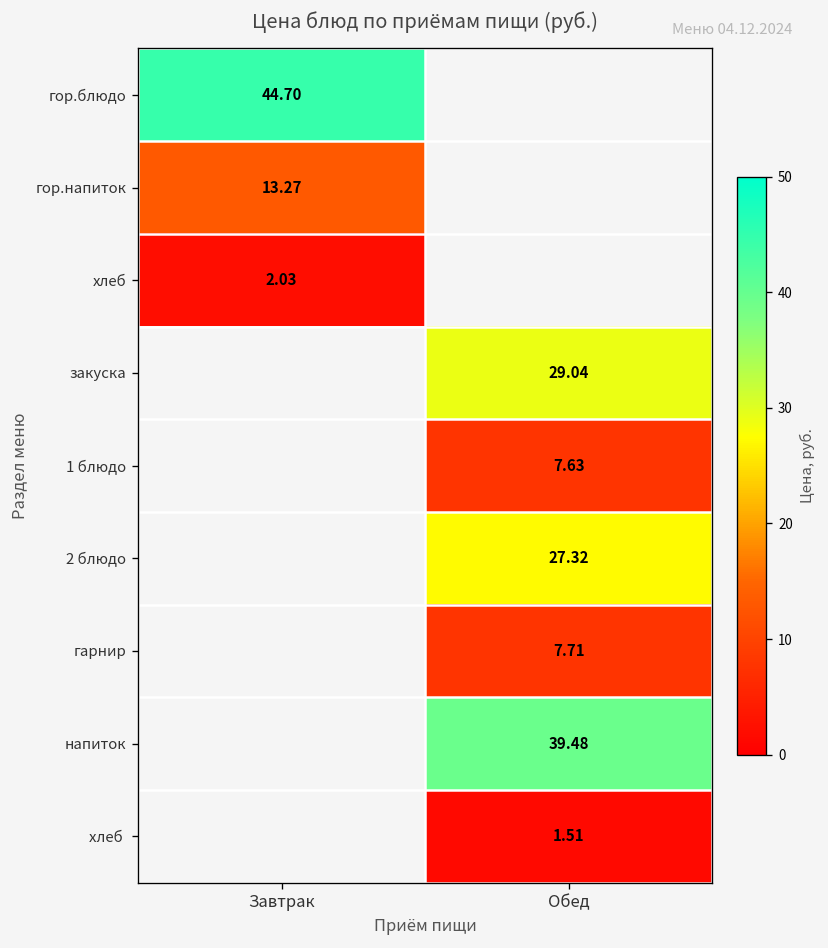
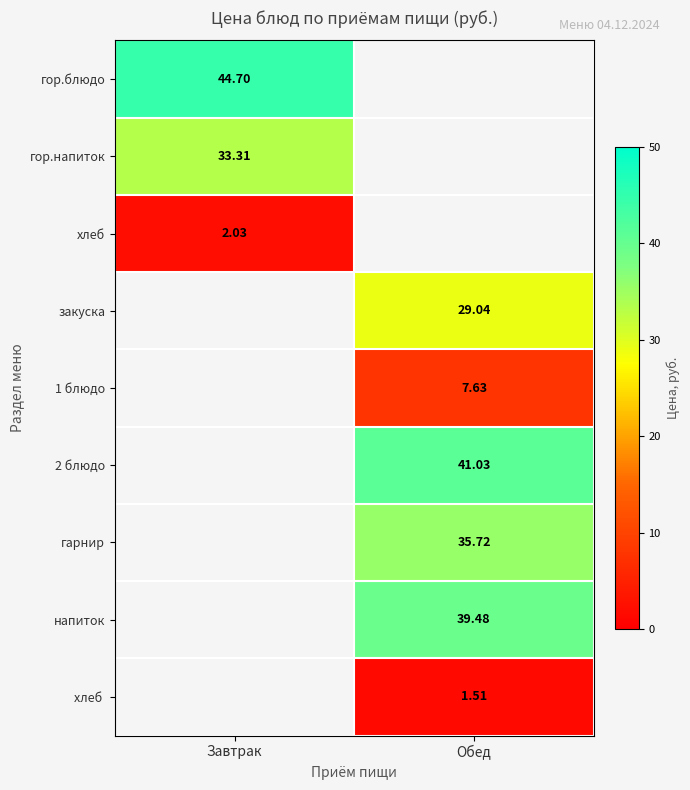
  {
    "гор.блюдо": {
      "Завтрак": 44.70
    },
    "гор.напиток": {
-     "Завтрак": 13.27
+     "Завтрак": 33.31
    },
    "хлеб": {
      "Завтрак": 2.03,
      "Обед": 1.51
    },
    "закуска": {
      "Обед": 29.04
    },
    "1 блюдо": {
      "Обед": 7.63
    },
    "2 блюдо": {
-     "Обед": 27.32
+     "Обед": 41.03
    },
    "гарнир": {
-     "Обед": 7.71
+     "Обед": 35.72
    },
    "напиток": {
      "Обед": 39.48
    }
  }
